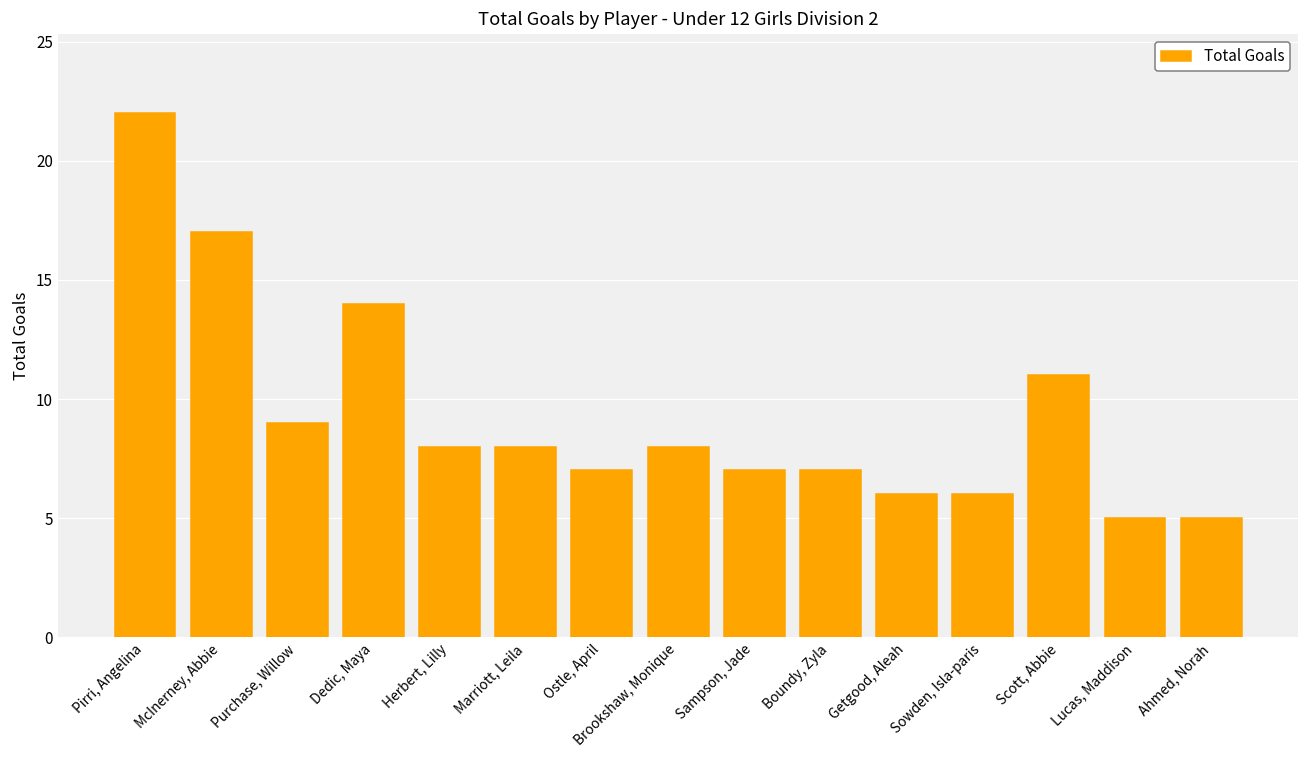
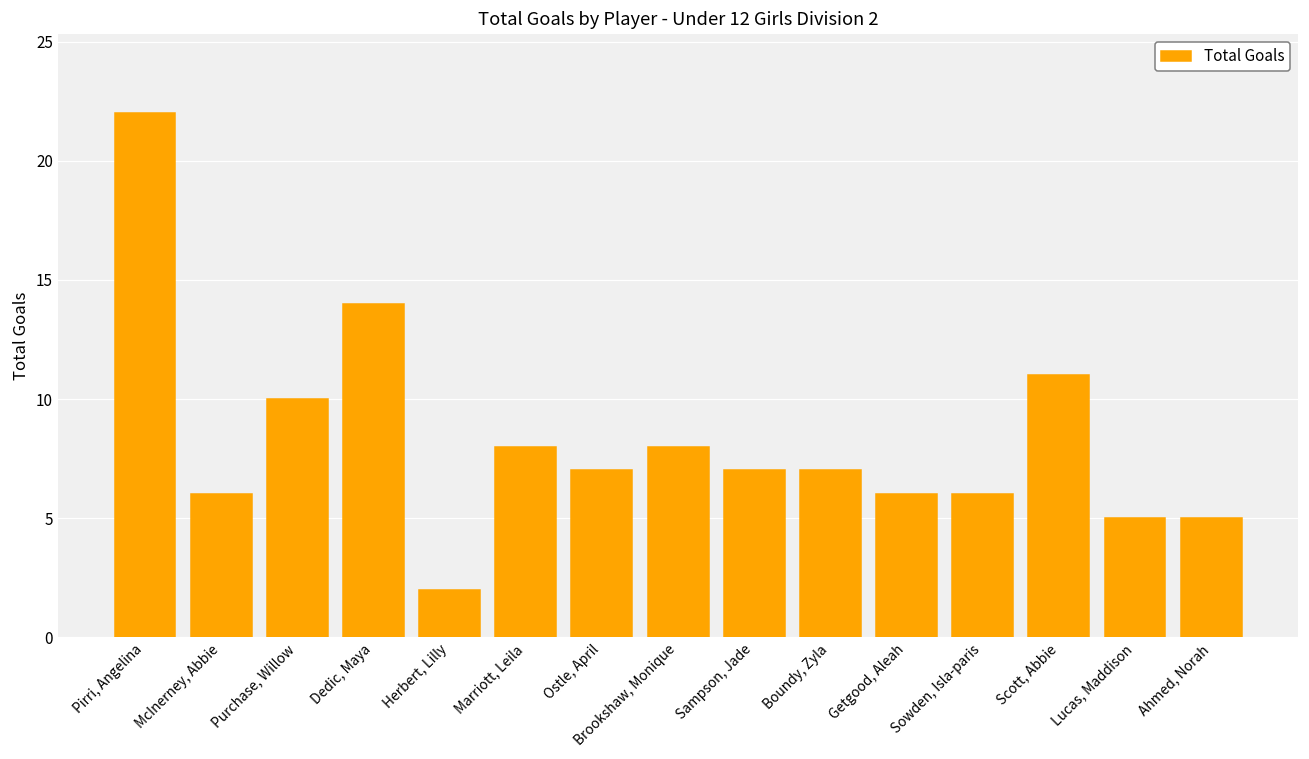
  {
    "Pirri, Angelina": 22,
-   "McInerney, Abbie": 17,
-   "Purchase, Willow": 9,
+   "McInerney, Abbie": 6,
+   "Purchase, Willow": 10,
    "Dedic, Maya": 14,
-   "Herbert, Lilly": 8,
+   "Herbert, Lilly": 2,
    "Marriott, Leila": 8,
    "Ostle, April": 7,
    "Brookshaw, Monique": 8,
    "Sampson, Jade": 7,
    "Boundy, Zyla": 7,
    "Getgood, Aleah": 6,
    "Sowden, Isla-paris": 6,
    "Scott, Abbie": 11,
    "Lucas, Maddison": 5,
    "Ahmed, Norah": 5
  }
